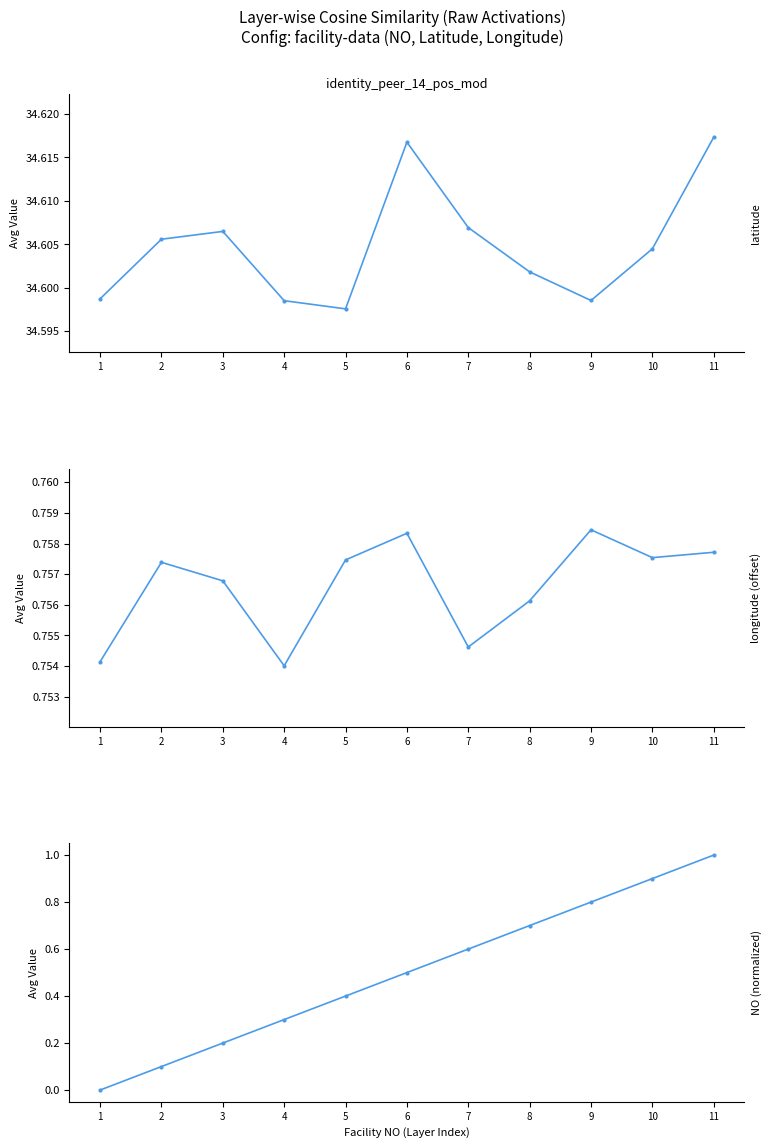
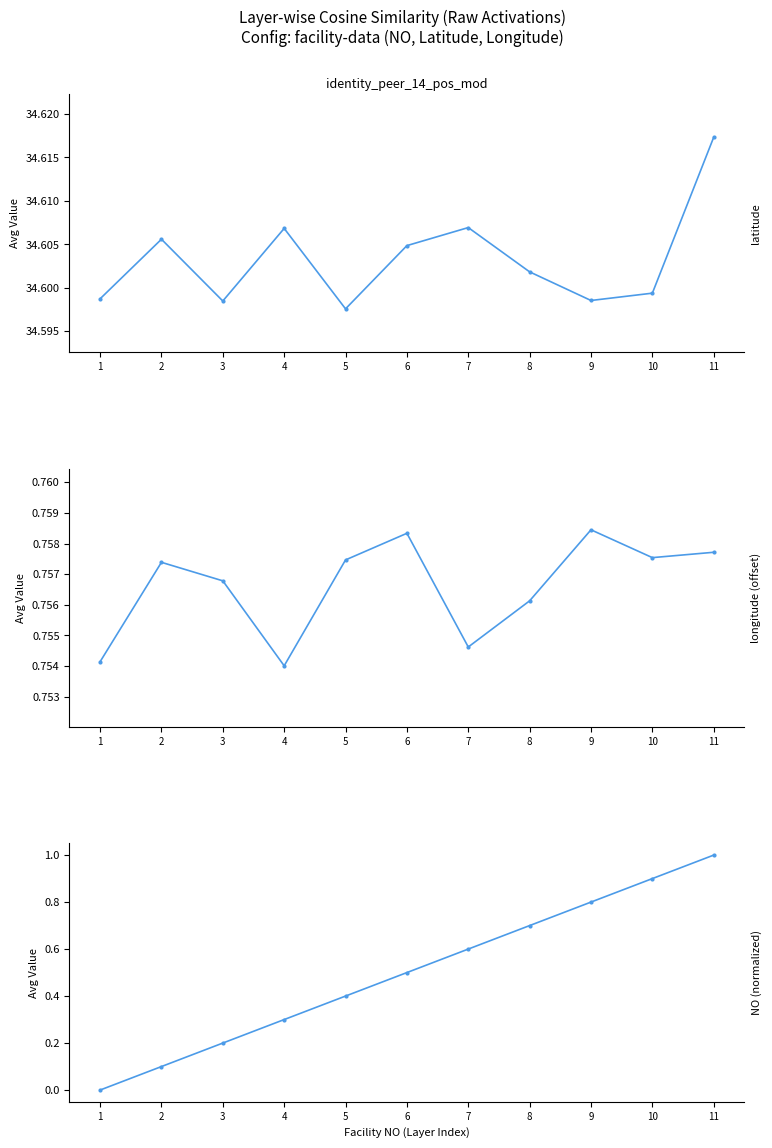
  {
    "identity_peer_14_pos_mod": {
      "1": 34.599,
      "2": 34.606,
-     "3": 34.606,
-     "4": 34.599,
+     "3": 34.598,
+     "4": 34.607,
      "5": 34.598,
-     "6": 34.617,
+     "6": 34.605,
      "7": 34.607,
      "8": 34.602,
      "9": 34.599,
-     "10": 34.604,
+     "10": 34.599,
      "11": 34.617
    }
  }
